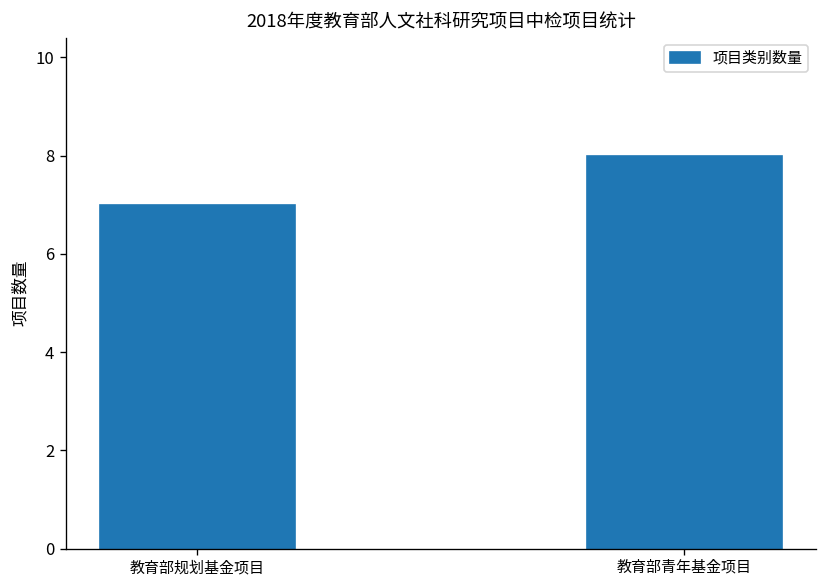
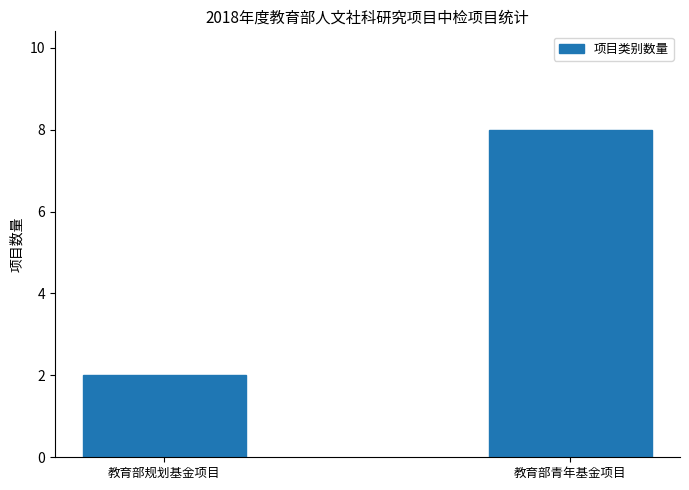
  {
-   "教育部规划基金项目": 7,
+   "教育部规划基金项目": 2,
    "教育部青年基金项目": 8
  }
